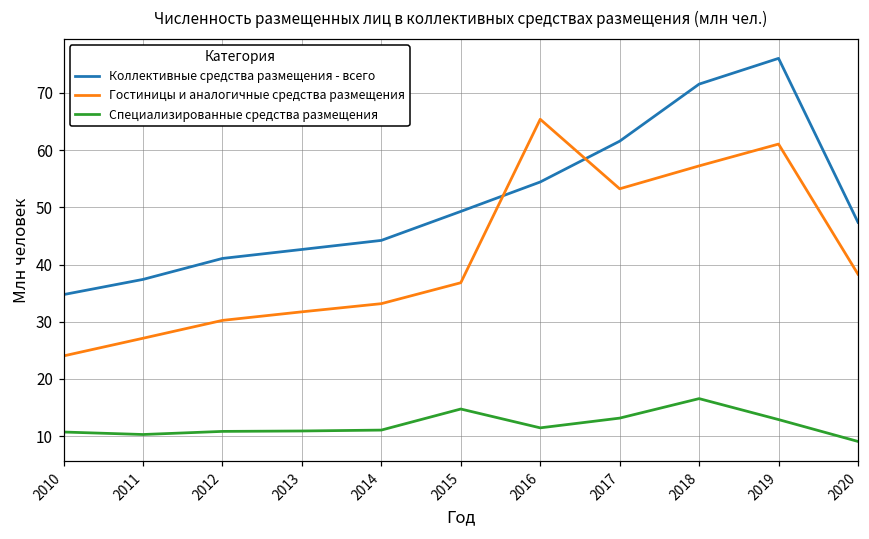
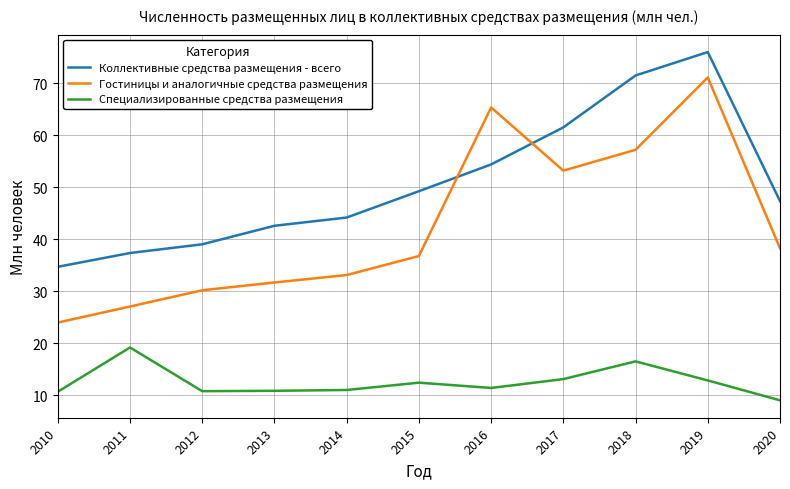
  {
    "Коллективные средства размещения - всего": {
      "2010": 35,
      "2011": 37,
-     "2012": 41,
+     "2012": 39,
      "2013": 43,
      "2014": 44,
      "2015": 49,
      "2016": 54,
      "2017": 62,
      "2018": 72,
      "2019": 76,
      "2020": 47
    },
    "Гостиницы и аналогичные средства размещения": {
      "2010": 24,
      "2011": 27,
      "2012": 30,
      "2013": 32,
      "2014": 33,
      "2015": 37,
      "2016": 65,
      "2017": 53,
      "2018": 57,
-     "2019": 61,
+     "2019": 71,
      "2020": 38
    },
    "Специализированные средства размещения": {
      "2010": 11,
-     "2011": 10,
+     "2011": 19,
      "2012": 11,
      "2013": 11,
      "2014": 11,
-     "2015": 15,
+     "2015": 12,
      "2016": 11,
      "2017": 13,
      "2018": 17,
      "2019": 13,
      "2020": 9
    }
  }
